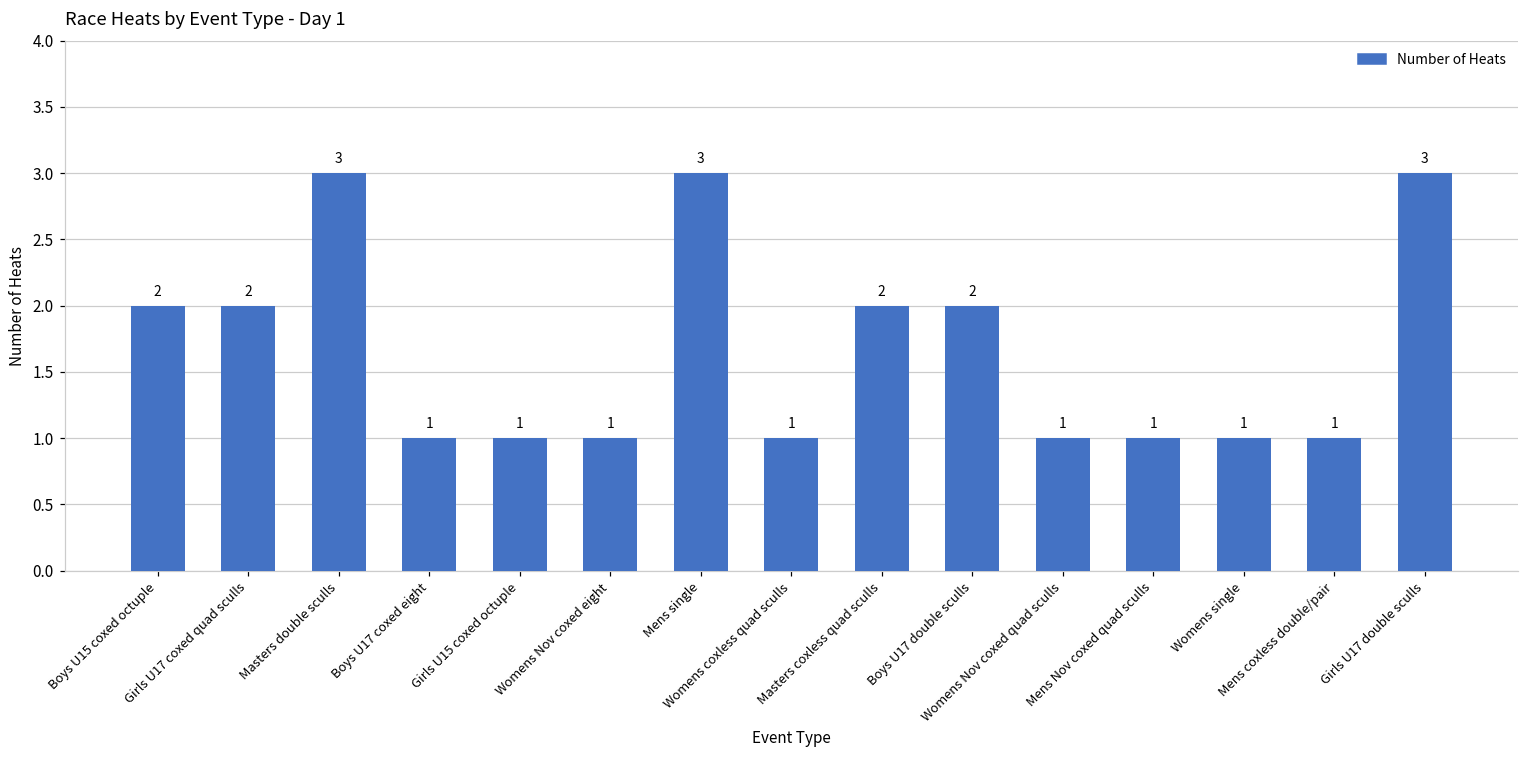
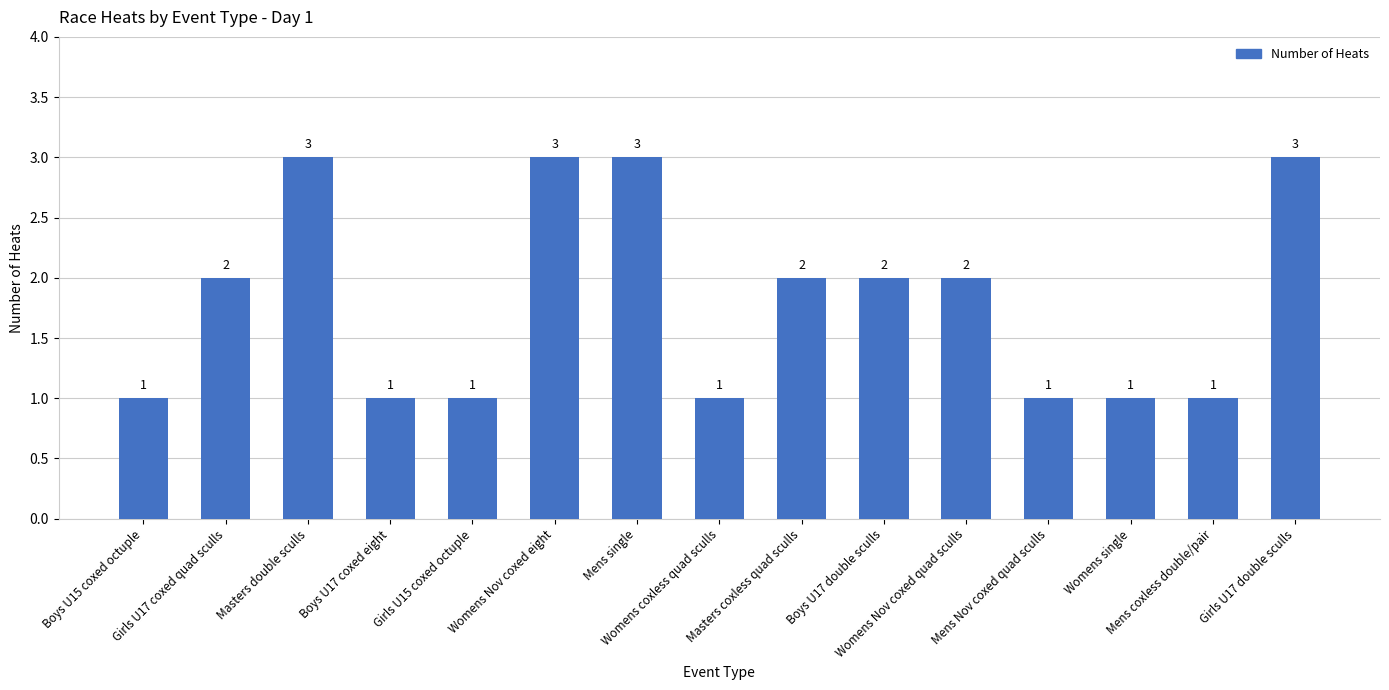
  {
-   "Boys U15 coxed octuple": 2,
+   "Boys U15 coxed octuple": 1,
    "Girls U17 coxed quad sculls": 2,
    "Masters double sculls": 3,
    "Boys U17 coxed eight": 1,
    "Girls U15 coxed octuple": 1,
-   "Womens Nov coxed eight": 1,
+   "Womens Nov coxed eight": 3,
    "Mens single": 3,
    "Womens coxless quad sculls": 1,
    "Masters coxless quad sculls": 2,
    "Boys U17 double sculls": 2,
-   "Womens Nov coxed quad sculls": 1,
+   "Womens Nov coxed quad sculls": 2,
    "Mens Nov coxed quad sculls": 1,
    "Womens single": 1,
    "Mens coxless double/pair": 1,
    "Girls U17 double sculls": 3
  }
